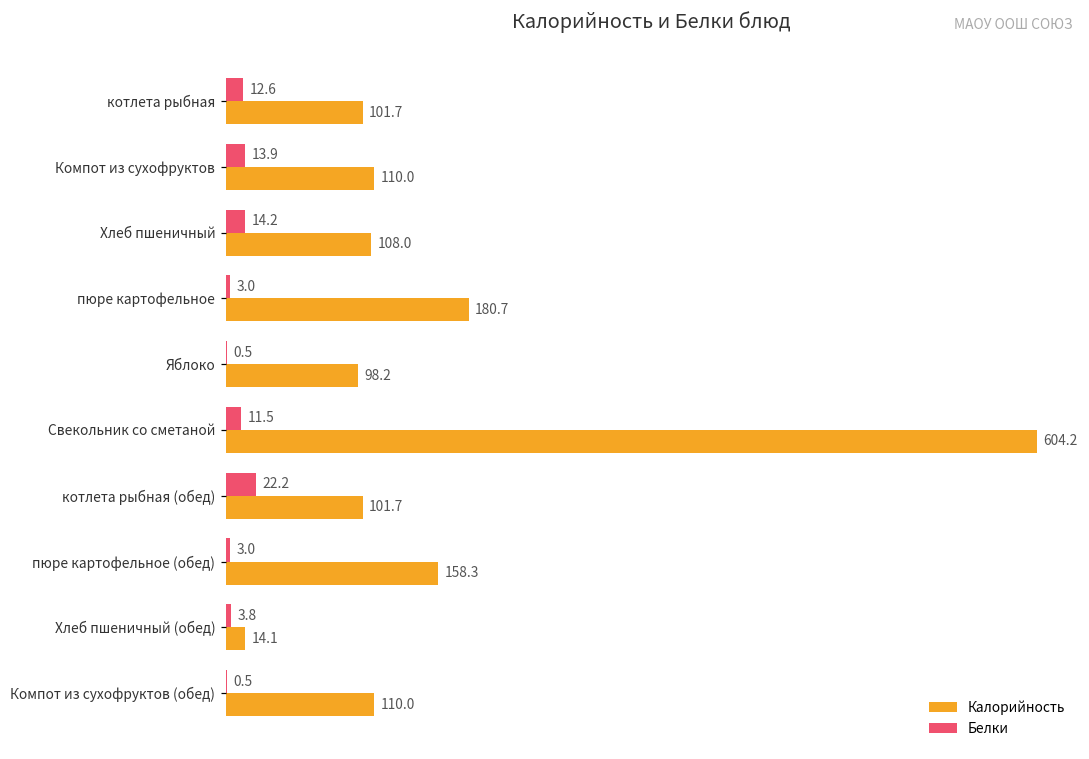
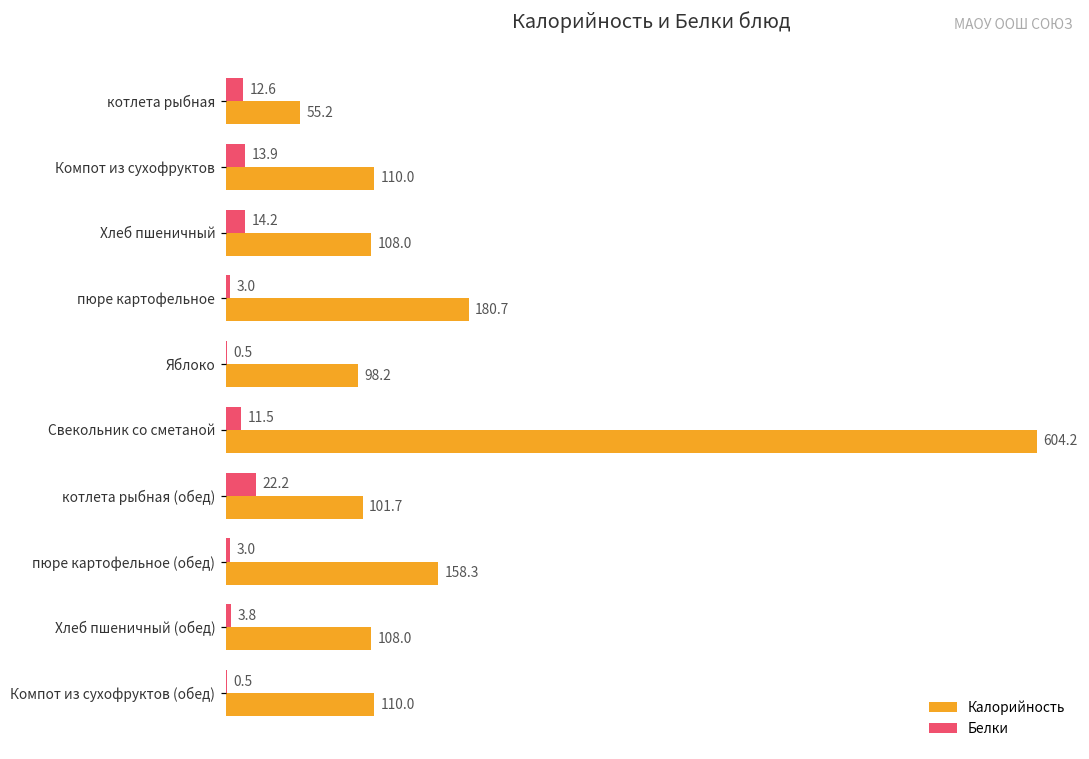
  {
    "Калорийность": {
-     "котлета рыбная": 101.7,
+     "котлета рыбная": 55.2,
      "Компот из сухофруктов": 110.0,
      "Хлеб пшеничный": 108.0,
      "пюре картофельное": 180.7,
      "Яблоко": 98.2,
      "Свекольник со сметаной": 604.2,
      "котлета рыбная (обед)": 101.7,
      "пюре картофельное (обед)": 158.3,
-     "Хлеб пшеничный (обед)": 14.1,
+     "Хлеб пшеничный (обед)": 108.0,
      "Компот из сухофруктов (обед)": 110.0
    },
    "Белки": {
      "котлета рыбная": 12.6,
      "Компот из сухофруктов": 13.9,
      "Хлеб пшеничный": 14.2,
      "пюре картофельное": 3.0,
      "Яблоко": 0.5,
      "Свекольник со сметаной": 11.5,
      "котлета рыбная (обед)": 22.2,
      "пюре картофельное (обед)": 3.0,
      "Хлеб пшеничный (обед)": 3.8,
      "Компот из сухофруктов (обед)": 0.5
    }
  }
